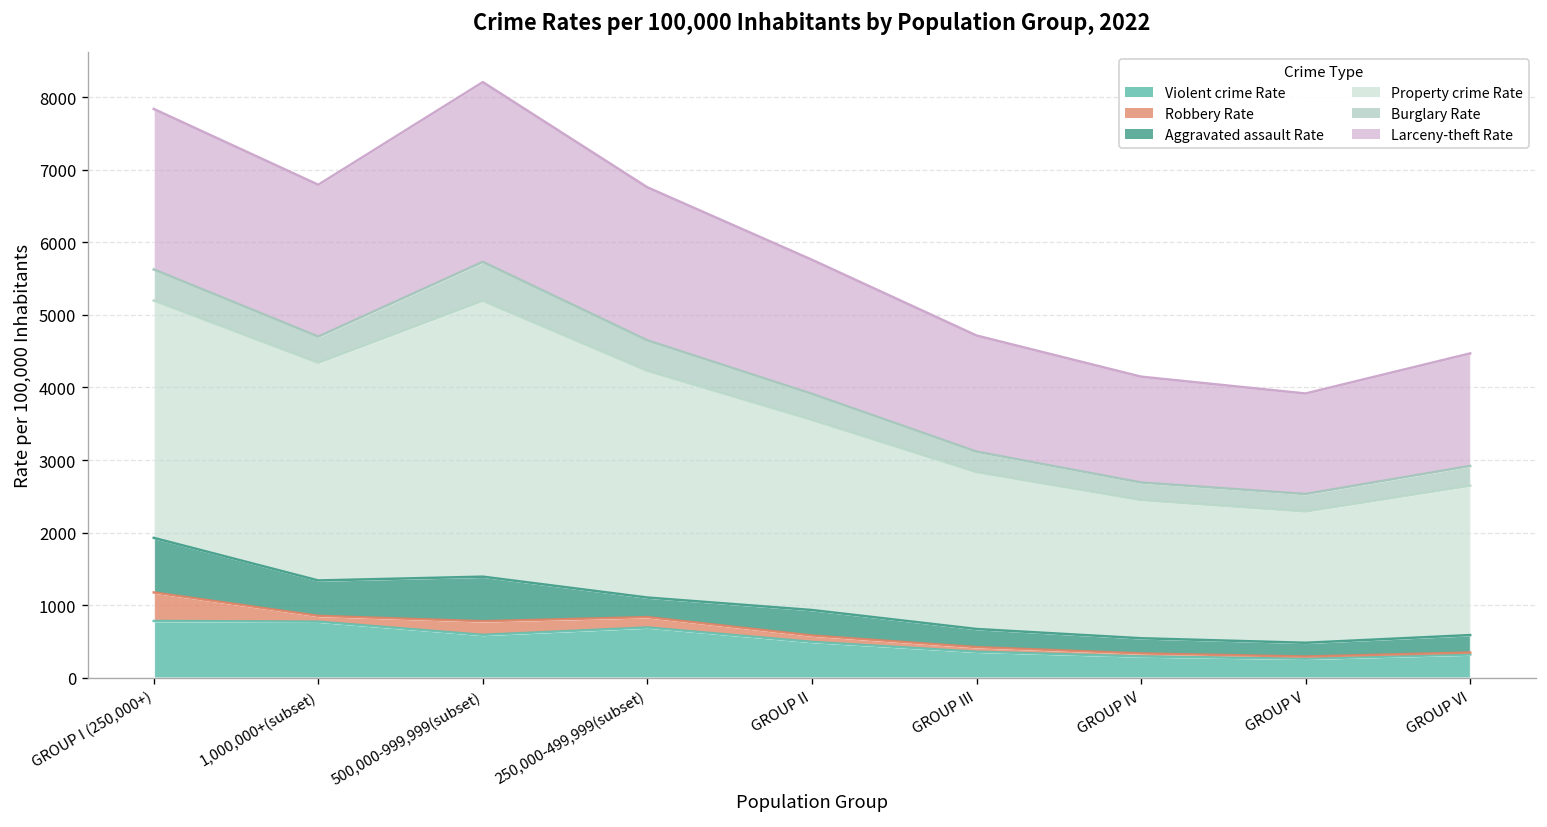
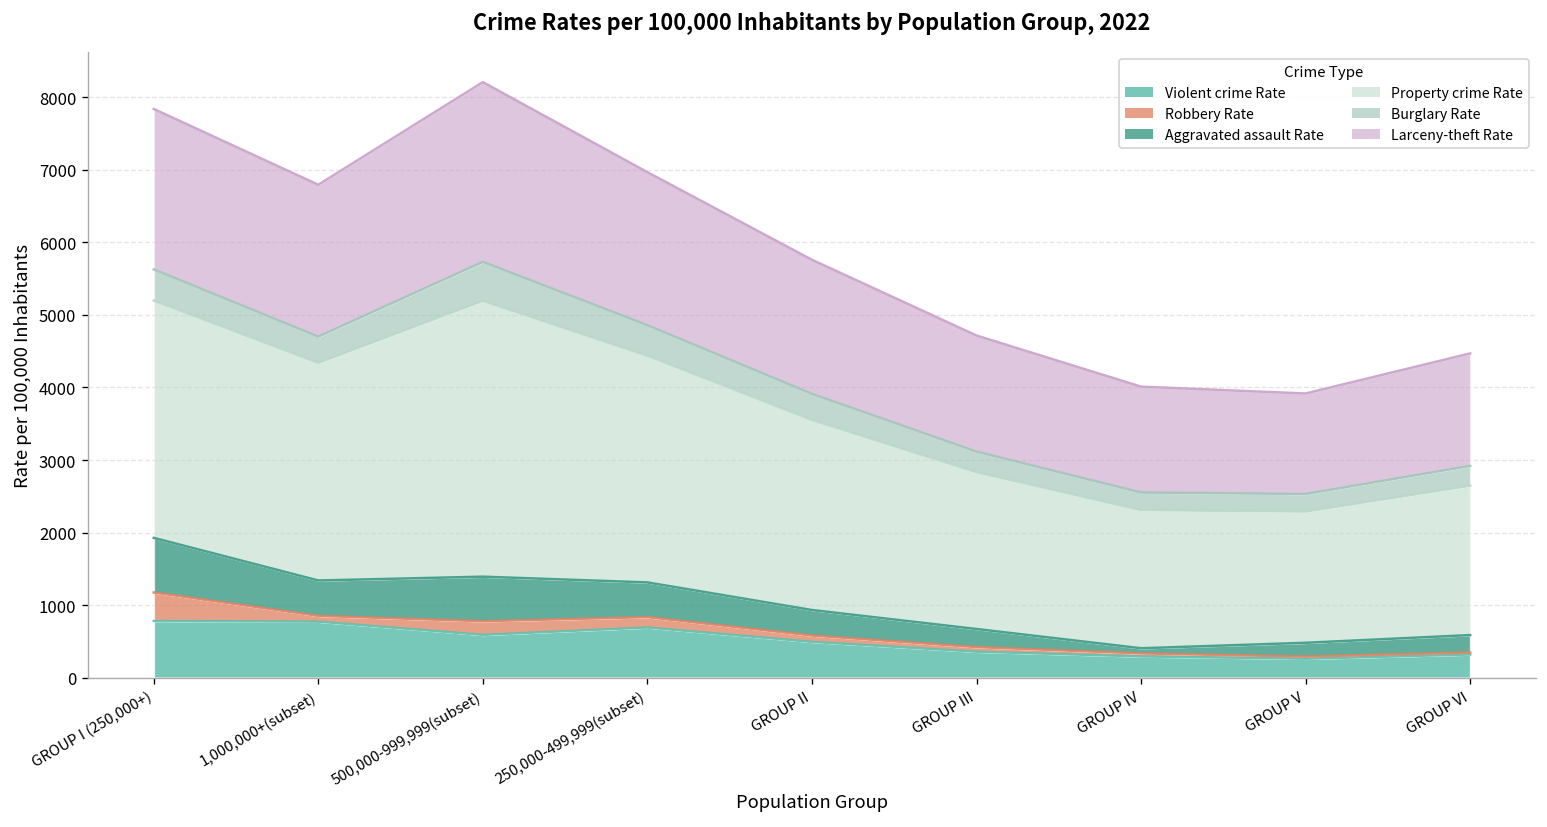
  {
    "Violent crime Rate": {
      "GROUP I (250,000+)": 800,
      "1,000,000+(subset)": 800,
      "500,000-999,999(subset)": 600,
      "250,000-499,999(subset)": 700,
      "GROUP II": 500,
      "GROUP III": 400
    },
    "Robbery Rate": {
      "GROUP I (250,000+)": 400,
      "1,000,000+(subset)": 100,
      "500,000-999,999(subset)": 200,
      "250,000-499,999(subset)": 100,
      "GROUP II": 100,
      "GROUP III": 100
    },
    "Aggravated assault Rate": {
      "GROUP I (250,000+)": 800,
      "1,000,000+(subset)": 500,
      "500,000-999,999(subset)": 600,
-     "250,000-499,999(subset)": 300,
+     "250,000-499,999(subset)": 500,
      "GROUP II": 400,
      "GROUP III": 200,
-     "GROUP IV": 200,
+     "GROUP IV": 100,
      "GROUP V": 200,
      "GROUP VI": 200
    }
  }
